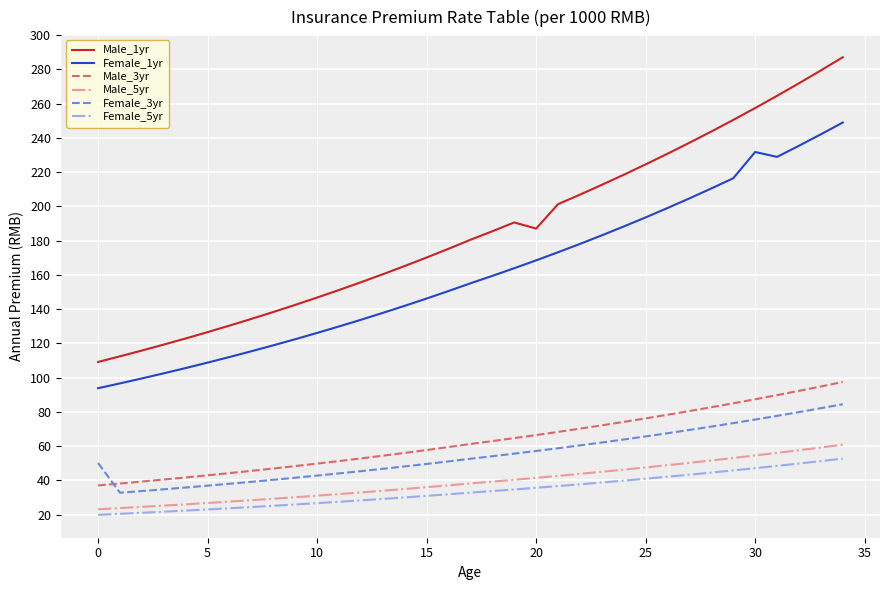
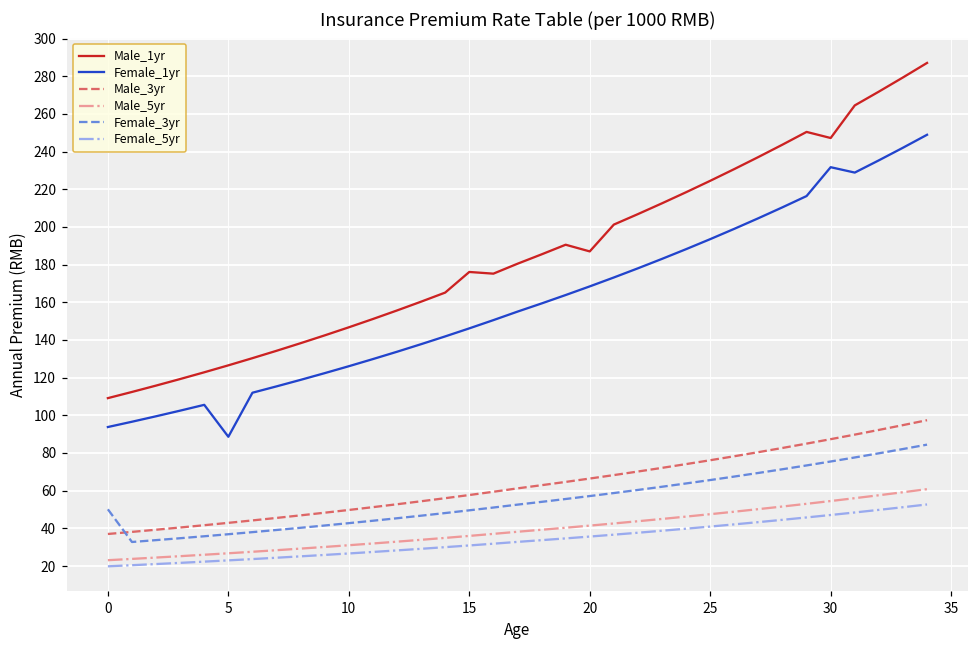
  {
    "Male_1yr": {
      "0": 109,
      "5": 127,
      "10": 147,
-     "15": 170,
+     "15": 176,
      "20": 187,
      "25": 224,
-     "30": 257
+     "30": 247
    },
    "Female_1yr": {
      "0": 94,
-     "5": 109,
+     "5": 89,
      "10": 126,
      "15": 146,
      "20": 168,
      "25": 194,
      "30": 232
    },
    "Male_3yr": {
      "0": 37,
      "5": 43,
      "10": 50,
      "15": 58,
      "20": 66,
      "25": 76,
      "30": 87
    },
    "Male_5yr": {
      "0": 23,
      "5": 27,
      "10": 31,
      "15": 36,
      "20": 41,
      "25": 48,
      "30": 54
    },
    "Female_3yr": {
      "0": 50,
      "5": 37,
      "10": 43,
      "15": 50,
      "20": 57,
      "25": 66,
      "30": 75
    },
    "Female_5yr": {
      "0": 20,
      "5": 23,
      "10": 27,
      "15": 31,
      "20": 36,
      "25": 41,
      "30": 47
    }
  }
